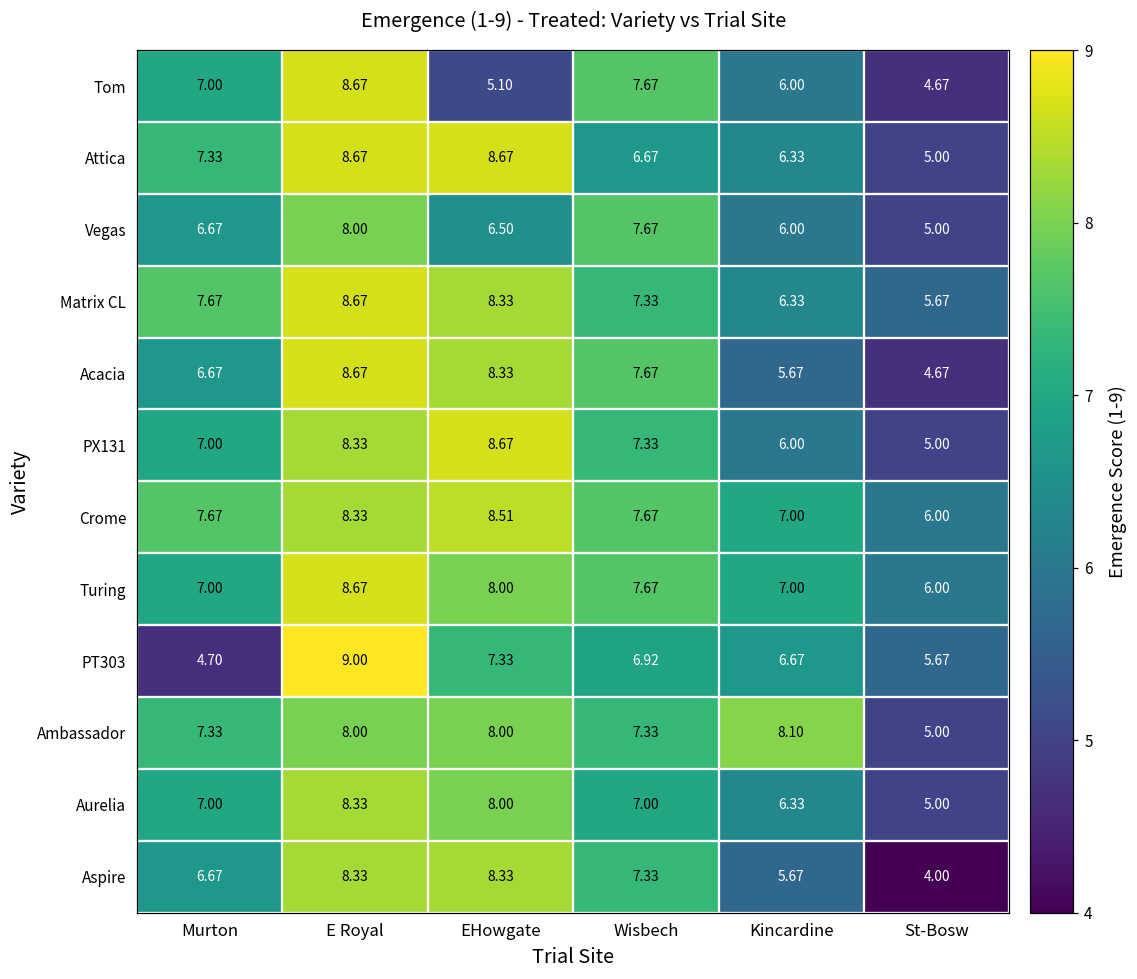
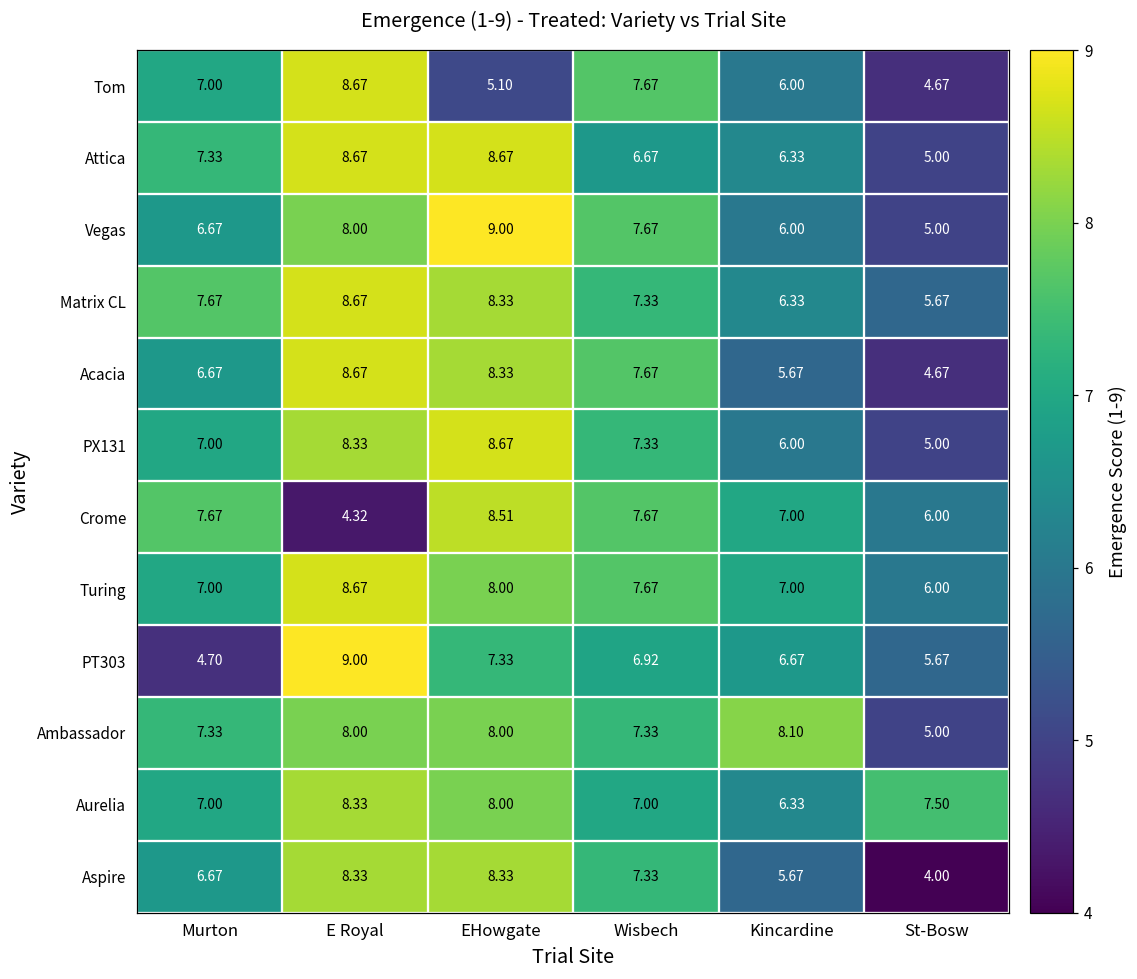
  {
    "Tom": {
      "Murton": 7.00,
      "E Royal": 8.67,
      "EHowgate": 5.10,
      "Wisbech": 7.67,
      "Kincardine": 6.00,
      "St-Bosw": 4.67
    },
    "Attica": {
      "Murton": 7.33,
      "E Royal": 8.67,
      "EHowgate": 8.67,
      "Wisbech": 6.67,
      "Kincardine": 6.33,
      "St-Bosw": 5.00
    },
    "Vegas": {
      "Murton": 6.67,
      "E Royal": 8.00,
-     "EHowgate": 6.50,
+     "EHowgate": 9.00,
      "Wisbech": 7.67,
      "Kincardine": 6.00,
      "St-Bosw": 5.00
    },
    "Matrix CL": {
      "Murton": 7.67,
      "E Royal": 8.67,
      "EHowgate": 8.33,
      "Wisbech": 7.33,
      "Kincardine": 6.33,
      "St-Bosw": 5.67
    },
    "Acacia": {
      "Murton": 6.67,
      "E Royal": 8.67,
      "EHowgate": 8.33,
      "Wisbech": 7.67,
      "Kincardine": 5.67,
      "St-Bosw": 4.67
    },
    "PX131": {
      "Murton": 7.00,
      "E Royal": 8.33,
      "EHowgate": 8.67,
      "Wisbech": 7.33,
      "Kincardine": 6.00,
      "St-Bosw": 5.00
    },
    "Crome": {
      "Murton": 7.67,
-     "E Royal": 8.33,
+     "E Royal": 4.32,
      "EHowgate": 8.51,
      "Wisbech": 7.67,
      "Kincardine": 7.00,
      "St-Bosw": 6.00
    },
    "Turing": {
      "Murton": 7.00,
      "E Royal": 8.67,
      "EHowgate": 8.00,
      "Wisbech": 7.67,
      "Kincardine": 7.00,
      "St-Bosw": 6.00
    },
    "PT303": {
      "Murton": 4.70,
      "E Royal": 9.00,
      "EHowgate": 7.33,
      "Wisbech": 6.92,
      "Kincardine": 6.67,
      "St-Bosw": 5.67
    },
    "Ambassador": {
      "Murton": 7.33,
      "E Royal": 8.00,
      "EHowgate": 8.00,
      "Wisbech": 7.33,
      "Kincardine": 8.10,
      "St-Bosw": 5.00
    },
    "Aurelia": {
      "Murton": 7.00,
      "E Royal": 8.33,
      "EHowgate": 8.00,
      "Wisbech": 7.00,
      "Kincardine": 6.33,
-     "St-Bosw": 5.00
+     "St-Bosw": 7.50
    },
    "Aspire": {
      "Murton": 6.67,
      "E Royal": 8.33,
      "EHowgate": 8.33,
      "Wisbech": 7.33,
      "Kincardine": 5.67,
      "St-Bosw": 4.00
    }
  }
